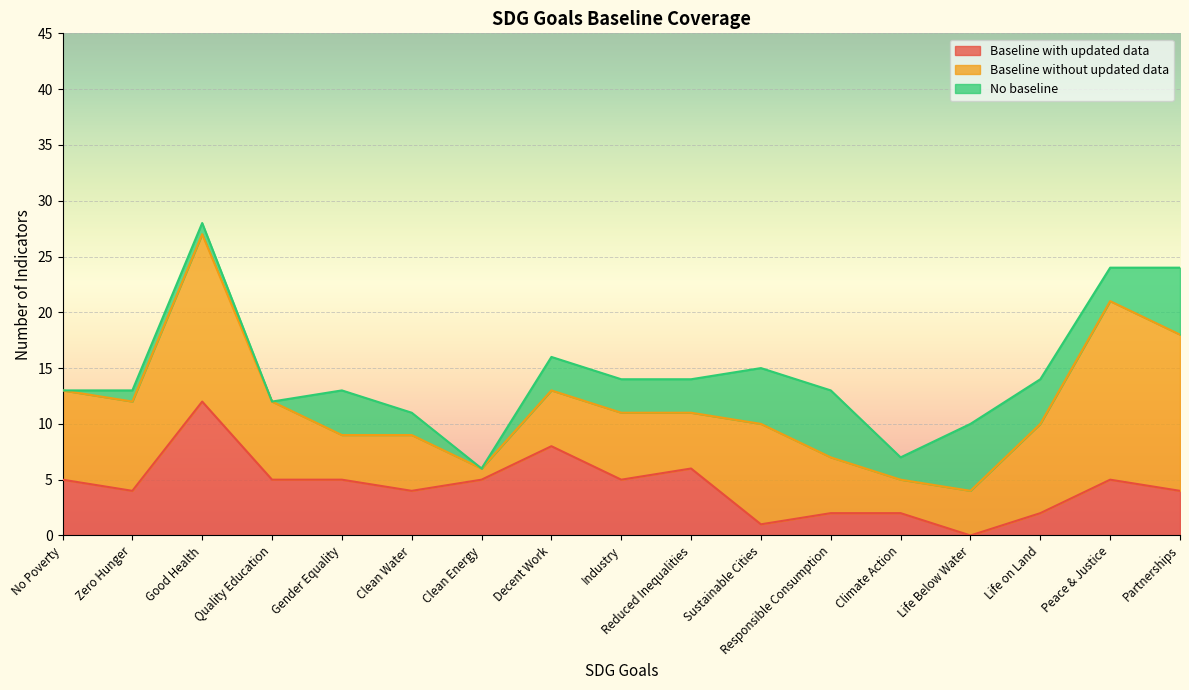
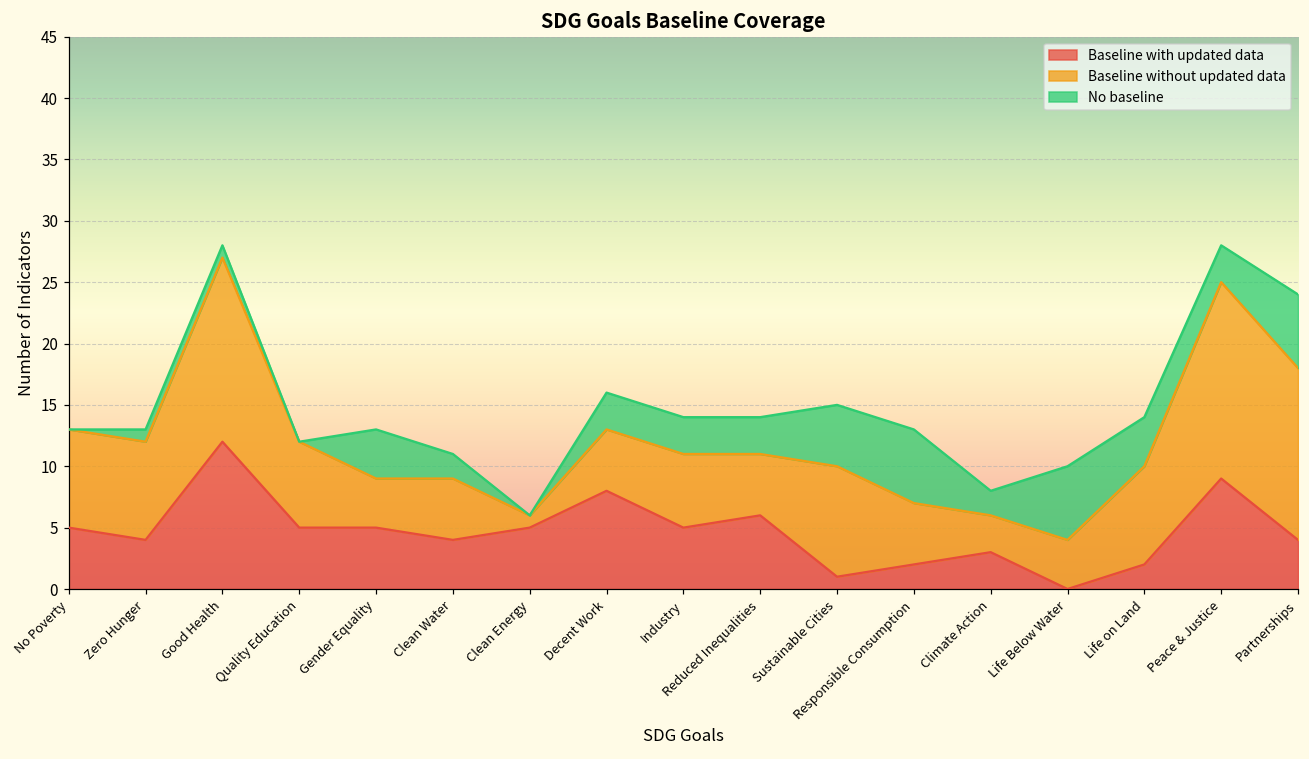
  {
    "Baseline with updated data": {
      "No Poverty": 5,
      "Zero Hunger": 4,
      "Good Health": 12,
      "Quality Education": 5,
      "Gender Equality": 5,
      "Clean Water": 4,
      "Clean Energy": 5,
      "Decent Work": 8,
      "Industry": 5,
      "Reduced Inequalities": 6,
      "Sustainable Cities": 1,
      "Responsible Consumption": 2,
-     "Climate Action": 2,
+     "Climate Action": 3,
      "Life Below Water": 0,
      "Life on Land": 2,
-     "Peace & Justice": 5,
+     "Peace & Justice": 9,
      "Partnerships": 4
    },
    "Baseline without updated data": {
      "Zero Hunger": 8,
      "Good Health": 15,
      "Gender Equality": 4,
      "Clean Water": 5,
      "Decent Work": 5,
      "Industry": 6,
      "Reduced Inequalities": 5,
      "Sustainable Cities": 9,
      "Responsible Consumption": 5,
      "Climate Action": 3,
      "Life Below Water": 4,
      "Life on Land": 8,
      "Peace & Justice": 16,
      "Partnerships": 14
    },
    "No baseline": {
      "Zero Hunger": 1,
      "Good Health": 1,
      "Gender Equality": 4,
      "Clean Water": 2,
      "Decent Work": 3,
      "Industry": 3,
      "Reduced Inequalities": 3,
      "Sustainable Cities": 5,
      "Responsible Consumption": 6,
      "Climate Action": 2,
      "Life Below Water": 6,
      "Life on Land": 4,
      "Peace & Justice": 3,
      "Partnerships": 6
    }
  }
